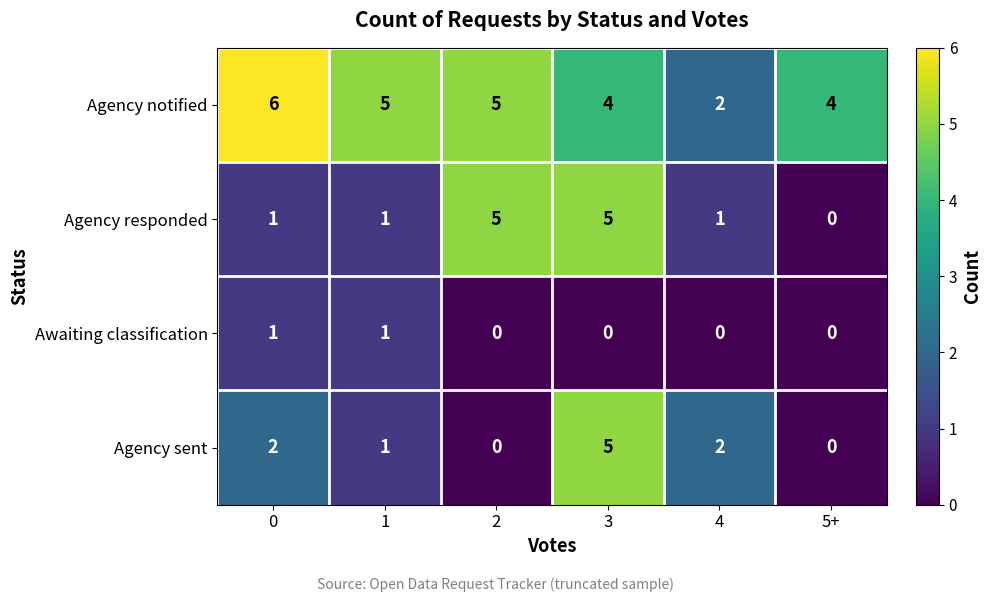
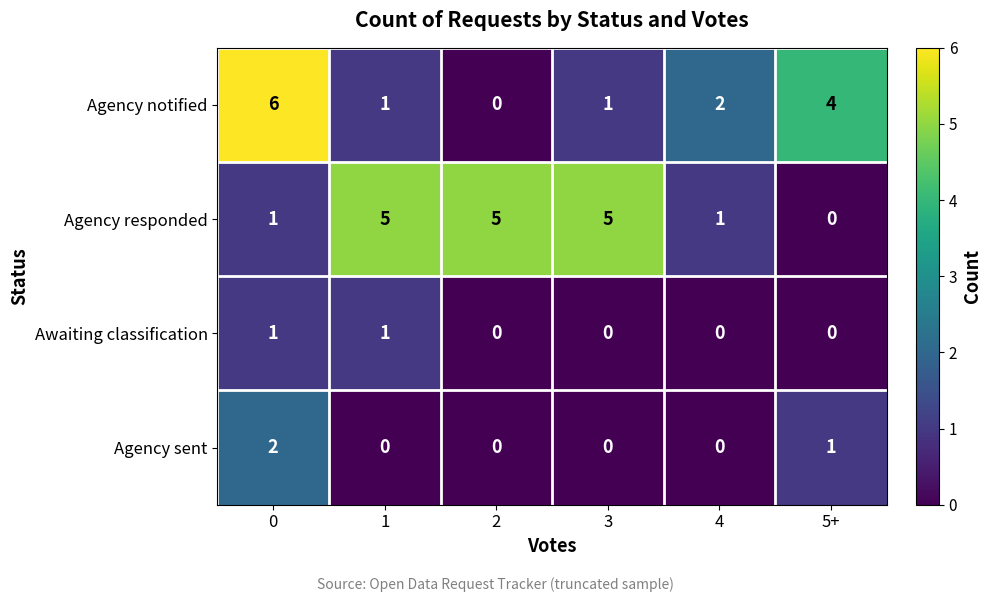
  {
    "Agency notified": {
      "0": 6,
-     "1": 5,
-     "2": 5,
-     "3": 4,
+     "1": 1,
+     "2": 0,
+     "3": 1,
      "4": 2,
      "5+": 4
    },
    "Agency responded": {
      "0": 1,
-     "1": 1,
+     "1": 5,
      "2": 5,
      "3": 5,
      "4": 1,
      "5+": 0
    },
    "Awaiting classification": {
      "0": 1,
      "1": 1,
      "2": 0,
      "3": 0,
      "4": 0,
      "5+": 0
    },
    "Agency sent": {
      "0": 2,
-     "1": 1,
+     "1": 0,
      "2": 0,
-     "3": 5,
-     "4": 2,
-     "5+": 0
+     "3": 0,
+     "4": 0,
+     "5+": 1
    }
  }
